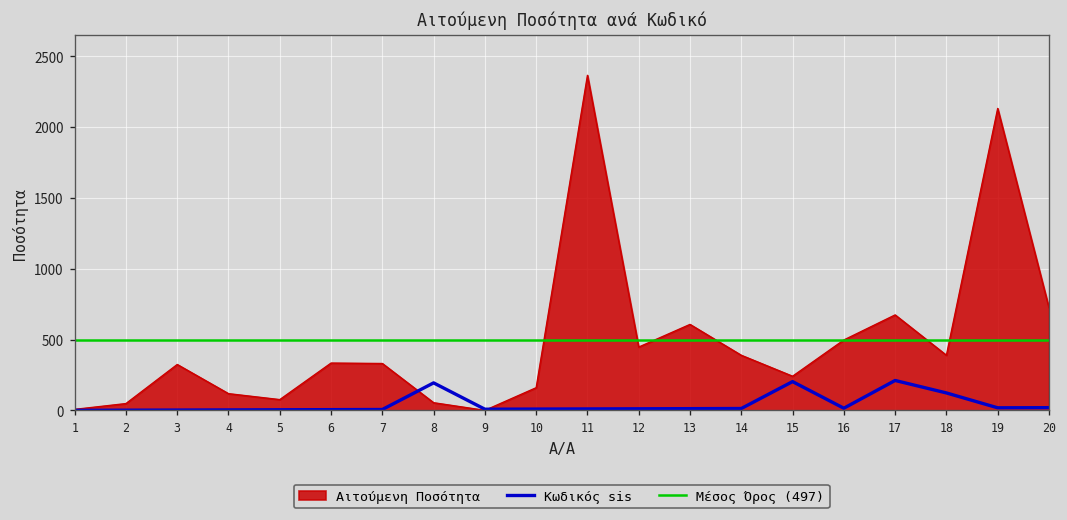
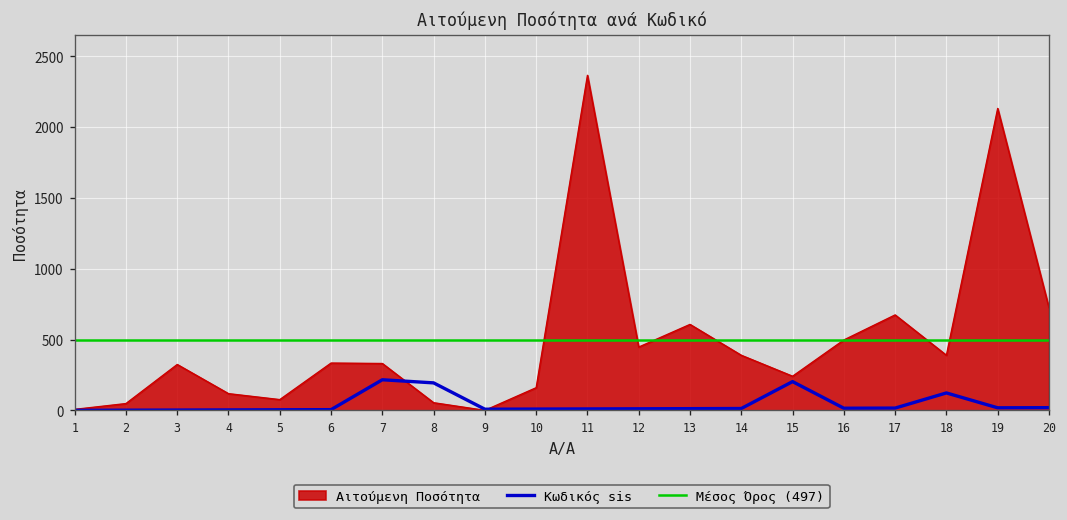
  {
    "Αιτούμενη Ποσότητα": {
      "2": 50,
      "3": 330,
      "4": 120,
      "5": 80,
      "6": 340,
      "7": 330,
      "8": 60,
      "10": 160,
      "11": 2370,
      "12": 450,
      "13": 610,
      "14": 390,
      "15": 240,
      "16": 500,
      "17": 680,
      "18": 390,
      "19": 2130,
      "20": 730
    },
    "Κωδικός sis": {
      "2": 0,
      "3": 0,
      "4": 0,
      "5": 10,
      "6": 10,
-     "7": 10,
+     "7": 220,
      "8": 200,
      "10": 10,
      "11": 10,
      "12": 10,
      "13": 10,
      "14": 10,
      "15": 200,
      "16": 20,
-     "17": 210,
+     "17": 20,
      "18": 120,
      "19": 20,
      "20": 20
    }
  }
